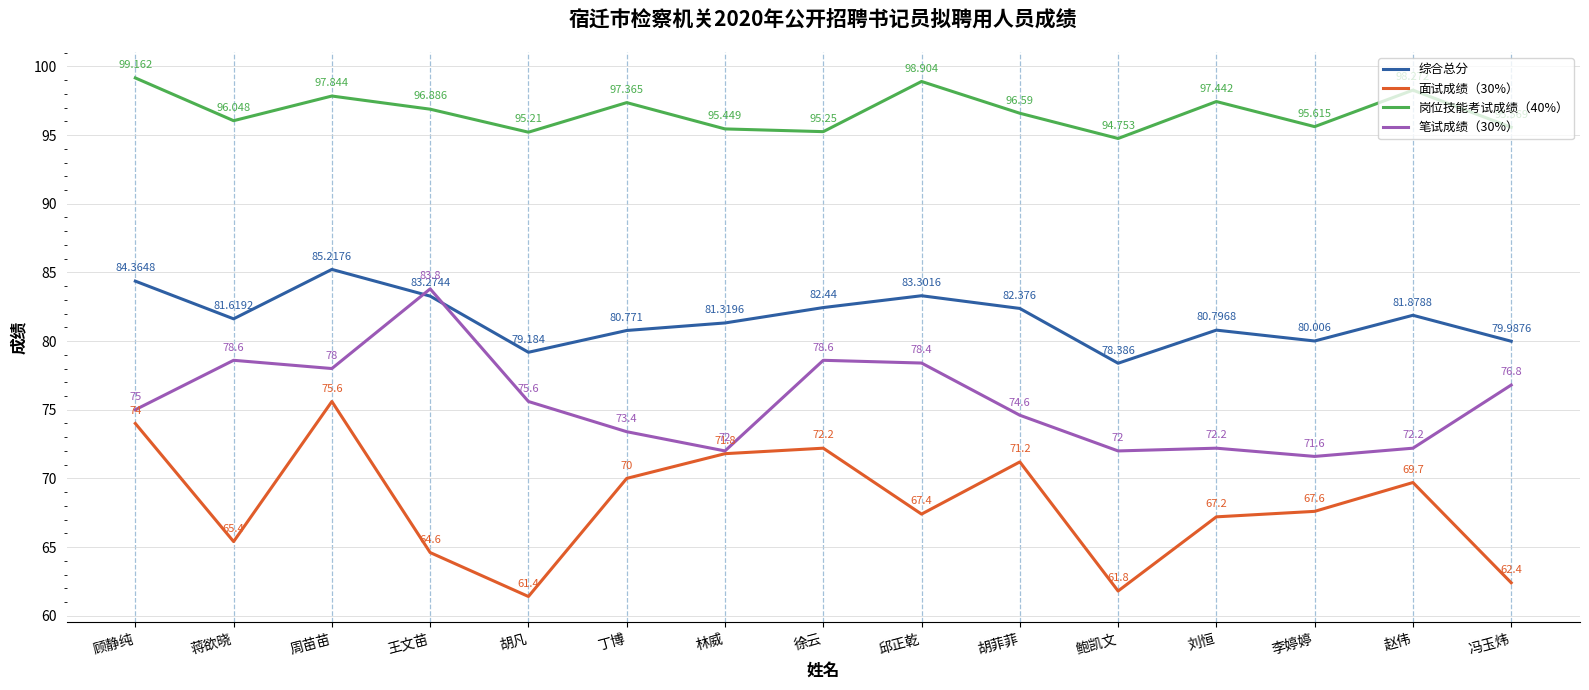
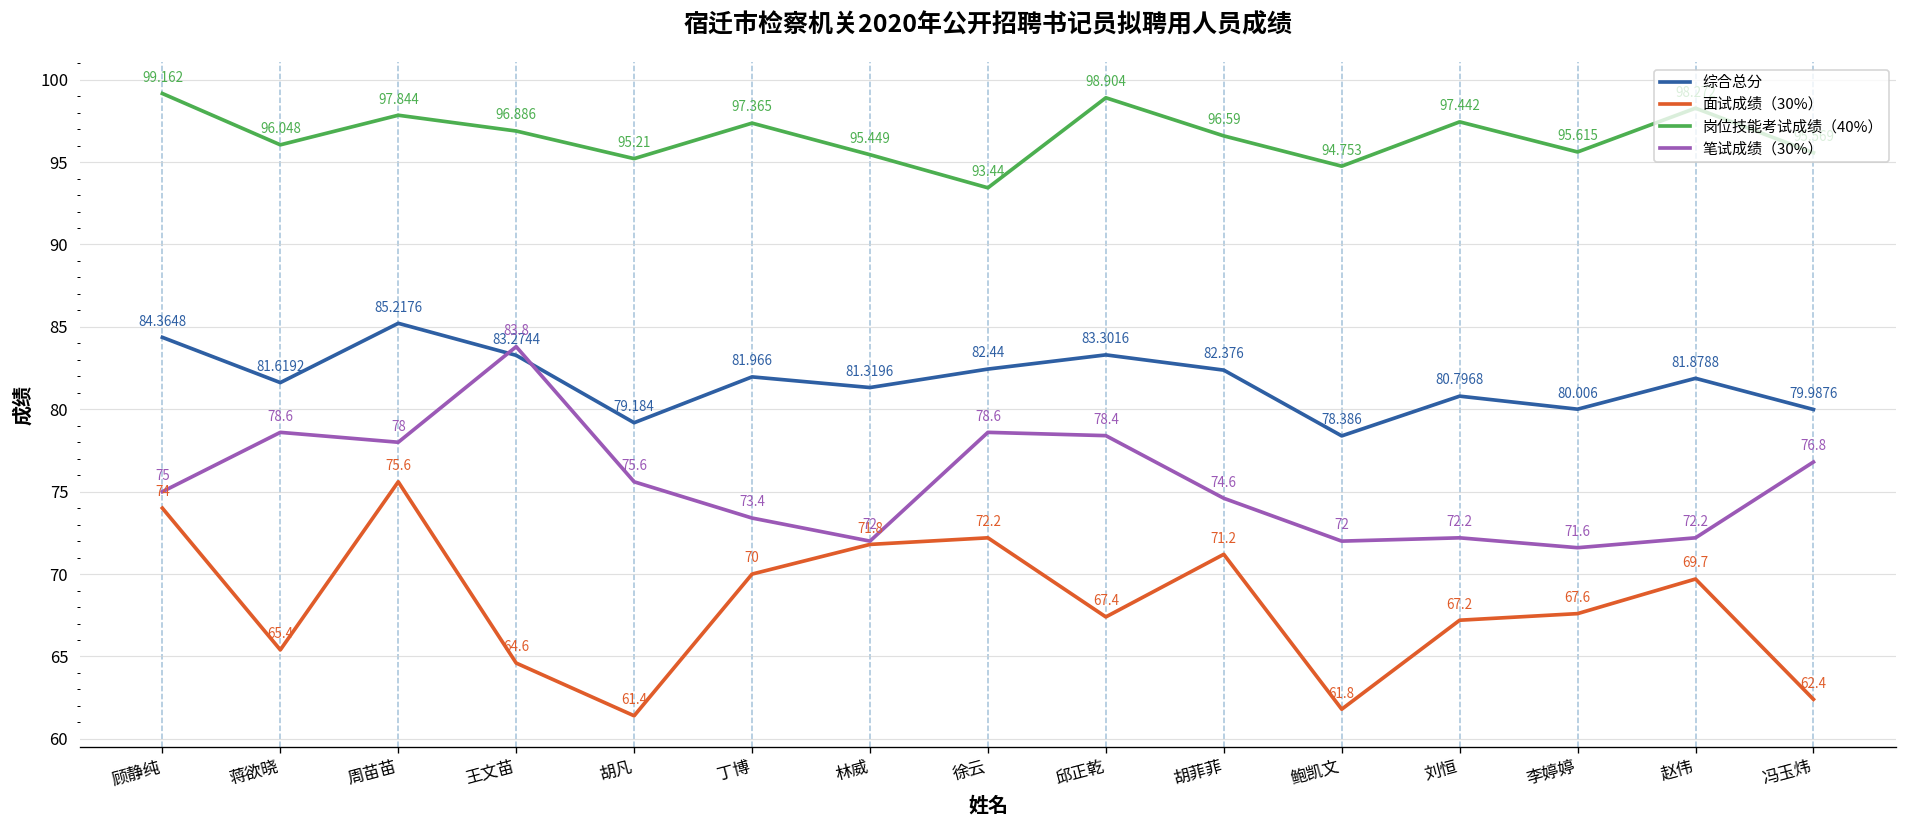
  {
    "综合总分": {
      "顾静纯": 84.3648,
      "蒋欲晓": 81.6192,
      "周苗苗": 85.2176,
      "胡凡": 79.184,
-     "丁博": 80.771,
+     "丁博": 81.966,
      "林威": 81.3196,
      "徐云": 82.44,
      "邱正乾": 83.3016,
      "胡菲菲": 82.376,
      "鲍凯文": 78.386,
      "刘恒": 80.7968,
      "李婷婷": 80.006,
      "赵伟": 81.8788,
      "冯玉炜": 79.9876
    },
    "面试成绩（30%）": {
      "蒋欲晓": 65.4,
      "周苗苗": 75.6,
      "王文苗": 64.6,
      "胡凡": 61.4,
      "丁博": 70,
      "徐云": 72.2,
      "邱正乾": 67.4,
      "胡菲菲": 71.2,
      "鲍凯文": 61.8,
      "刘恒": 67.2,
      "李婷婷": 67.6,
      "赵伟": 69.7,
      "冯玉炜": 62.4
    },
    "岗位技能考试成绩（40%）": {
      "顾静纯": 99.162,
      "蒋欲晓": 96.048,
      "周苗苗": 97.844,
      "王文苗": 96.886,
      "胡凡": 95.21,
      "丁博": 97.365,
      "林威": 95.449,
-     "徐云": 95.25,
+     "徐云": 93.44,
      "邱正乾": 98.904,
      "胡菲菲": 96.59,
      "鲍凯文": 94.753,
      "刘恒": 97.442,
      "李婷婷": 95.615
    },
    "笔试成绩（30%）": {
      "顾静纯": 75,
      "蒋欲晓": 78.6,
      "周苗苗": 78,
      "胡凡": 75.6,
      "丁博": 73.4,
      "徐云": 78.6,
      "邱正乾": 78.4,
      "胡菲菲": 74.6,
      "鲍凯文": 72,
      "刘恒": 72.2,
      "李婷婷": 71.6,
      "赵伟": 72.2,
      "冯玉炜": 76.8
    }
  }
